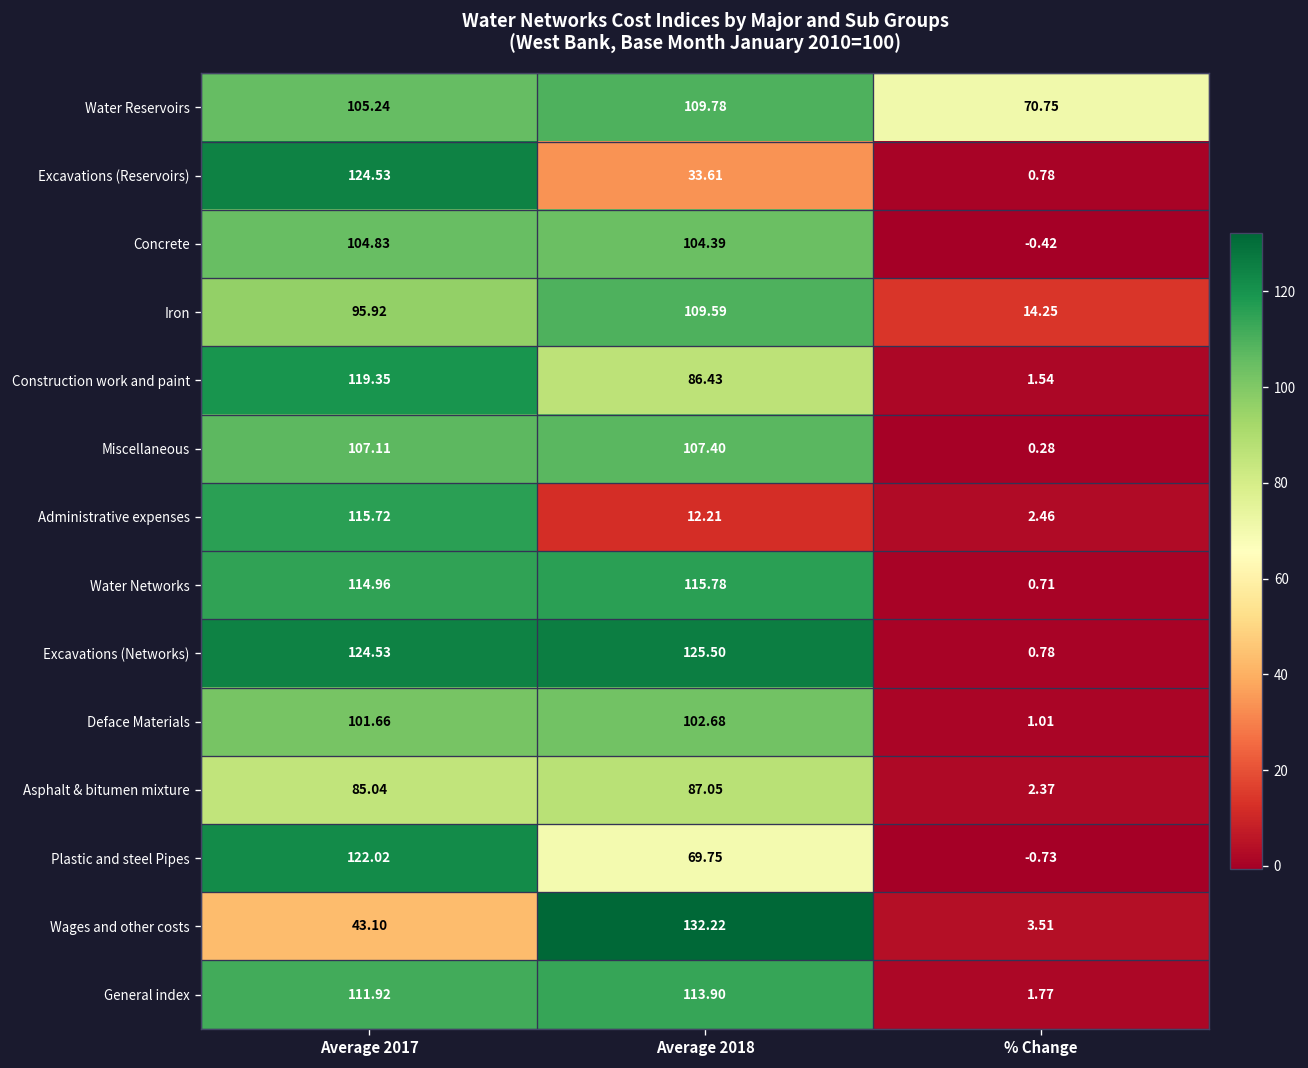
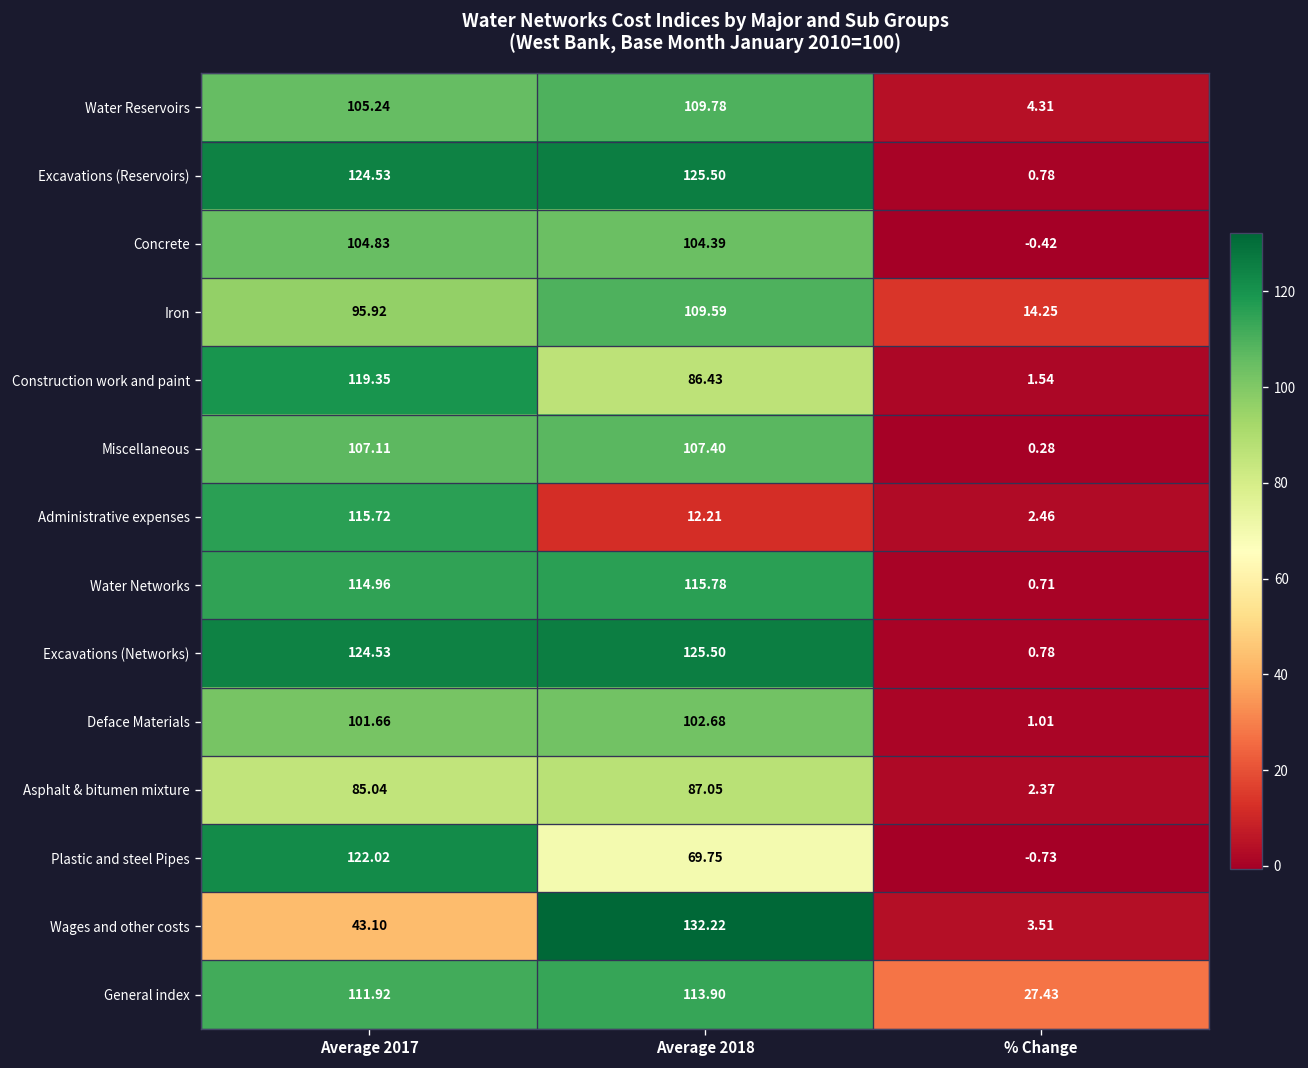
  {
    "Water Reservoirs": {
      "Average 2017": 105.24,
      "Average 2018": 109.78,
-     "% Change": 70.75
+     "% Change": 4.31
    },
    "Excavations (Reservoirs)": {
      "Average 2017": 124.53,
-     "Average 2018": 33.61,
+     "Average 2018": 125.50,
      "% Change": 0.78
    },
    "Concrete": {
      "Average 2017": 104.83,
      "Average 2018": 104.39,
      "% Change": -0.42
    },
    "Iron": {
      "Average 2017": 95.92,
      "Average 2018": 109.59,
      "% Change": 14.25
    },
    "Construction work and paint": {
      "Average 2017": 119.35,
      "Average 2018": 86.43,
      "% Change": 1.54
    },
    "Miscellaneous": {
      "Average 2017": 107.11,
      "Average 2018": 107.40,
      "% Change": 0.28
    },
    "Administrative expenses": {
      "Average 2017": 115.72,
      "Average 2018": 12.21,
      "% Change": 2.46
    },
    "Water Networks": {
      "Average 2017": 114.96,
      "Average 2018": 115.78,
      "% Change": 0.71
    },
    "Excavations (Networks)": {
      "Average 2017": 124.53,
      "Average 2018": 125.50,
      "% Change": 0.78
    },
    "Deface Materials": {
      "Average 2017": 101.66,
      "Average 2018": 102.68,
      "% Change": 1.01
    },
    "Asphalt & bitumen mixture": {
      "Average 2017": 85.04,
      "Average 2018": 87.05,
      "% Change": 2.37
    },
    "Plastic and steel Pipes": {
      "Average 2017": 122.02,
      "Average 2018": 69.75,
      "% Change": -0.73
    },
    "Wages and other costs": {
      "Average 2017": 43.10,
      "Average 2018": 132.22,
      "% Change": 3.51
    },
    "General index": {
      "Average 2017": 111.92,
      "Average 2018": 113.90,
-     "% Change": 1.77
+     "% Change": 27.43
    }
  }
